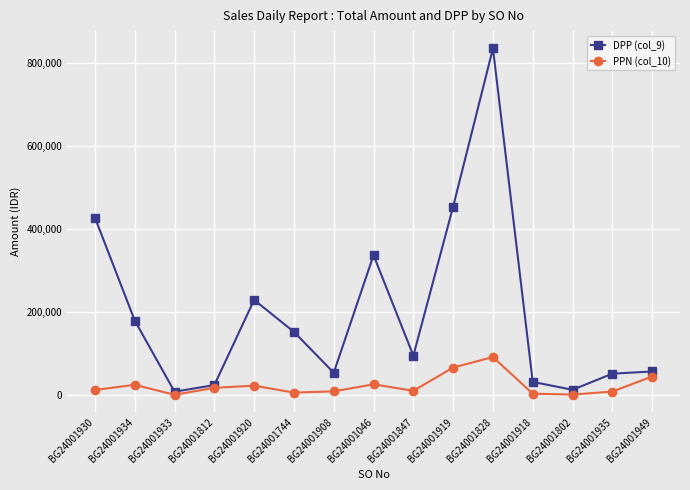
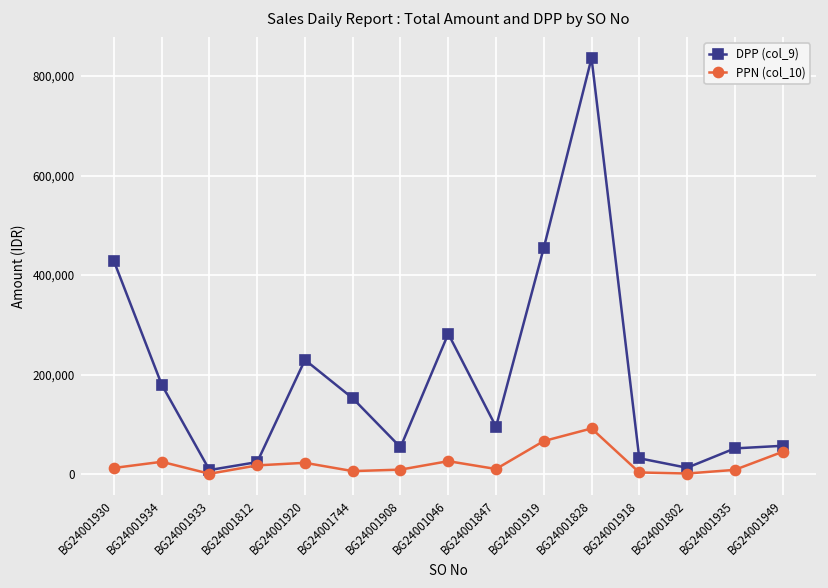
  {
    "DPP (col_9)": {
      "BG24001930": "430,000",
      "BG24001934": "180,000",
      "BG24001933": "10,000",
      "BG24001812": "20,000",
      "BG24001920": "230,000",
      "BG24001744": "150,000",
      "BG24001908": "50,000",
-     "BG24001046": "340,000",
+     "BG24001046": "280,000",
      "BG24001847": "100,000",
      "BG24001919": "450,000",
      "BG24001828": "840,000",
      "BG24001918": "30,000",
      "BG24001802": "10,000",
      "BG24001935": "50,000",
      "BG24001949": "60,000"
    },
    "PPN (col_10)": {
      "BG24001930": "10,000",
      "BG24001934": "20,000",
      "BG24001933": "0",
      "BG24001812": "20,000",
      "BG24001920": "20,000",
      "BG24001744": "10,000",
      "BG24001908": "10,000",
      "BG24001046": "30,000",
      "BG24001847": "10,000",
      "BG24001919": "70,000",
      "BG24001828": "90,000",
      "BG24001918": "0",
      "BG24001802": "0",
      "BG24001935": "10,000",
      "BG24001949": "40,000"
    }
  }
